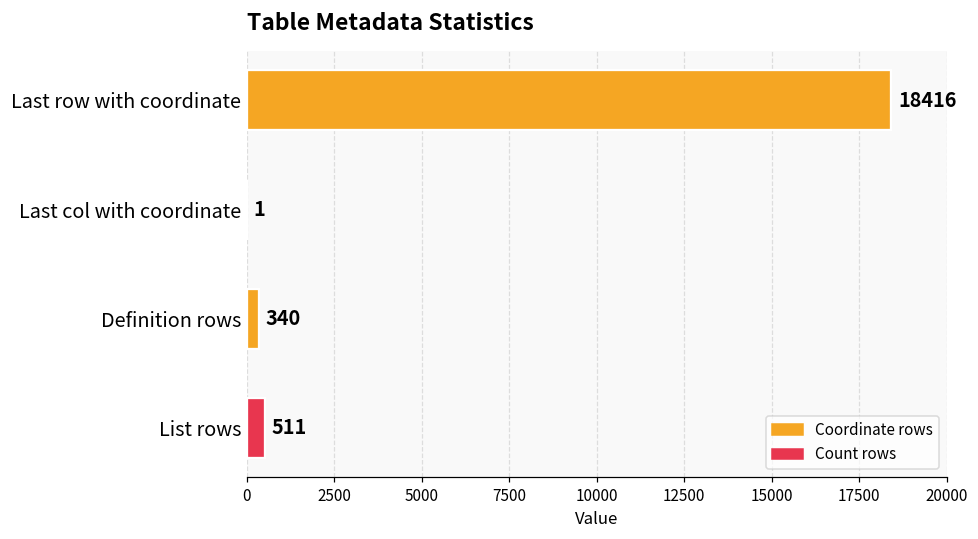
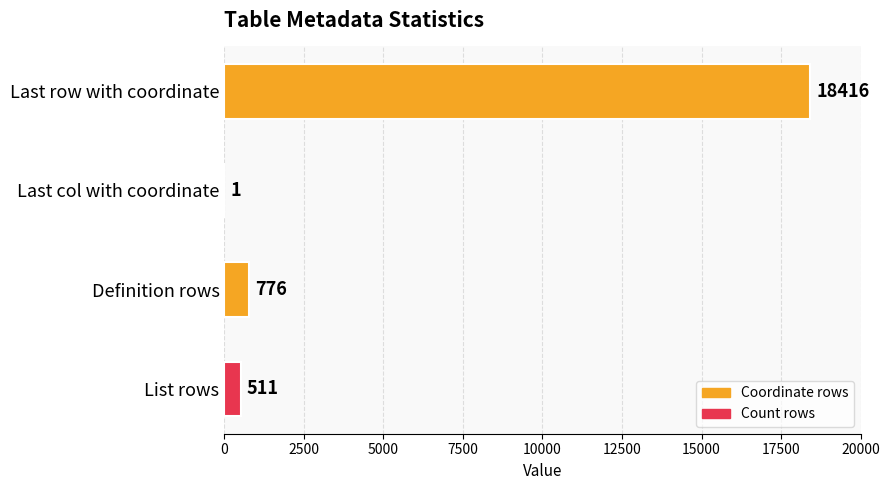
  {
    "Last row with coordinate": 18416,
    "Last col with coordinate": 1,
-   "Definition rows": 340,
+   "Definition rows": 776,
    "List rows": 511
  }
